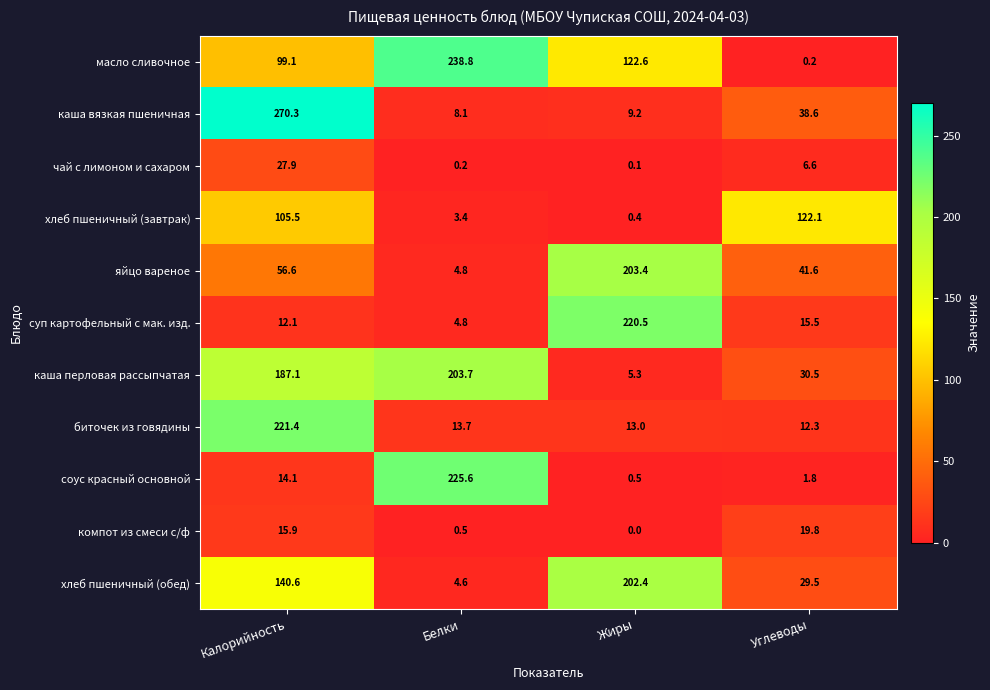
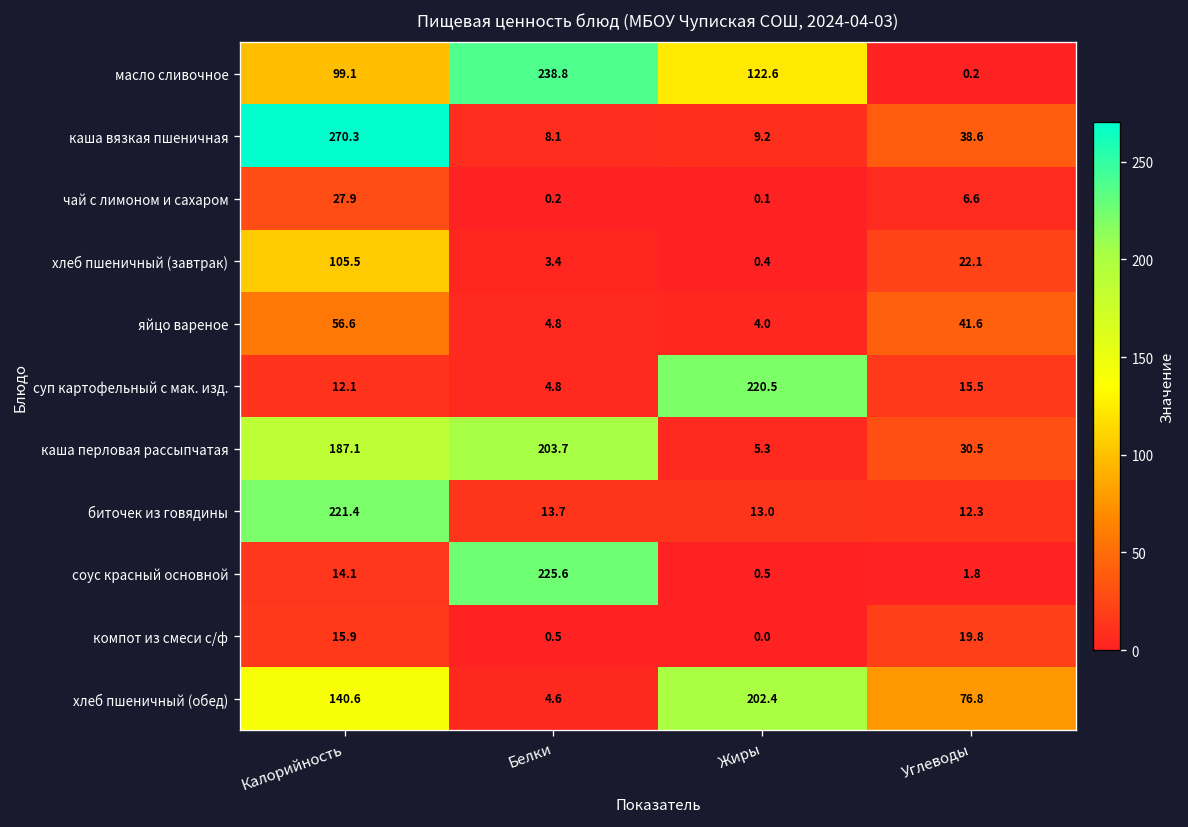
  {
    "масло сливочное": {
      "Калорийность": 99.1,
      "Белки": 238.8,
      "Жиры": 122.6,
      "Углеводы": 0.2
    },
    "каша вязкая пшеничная": {
      "Калорийность": 270.3,
      "Белки": 8.1,
      "Жиры": 9.2,
      "Углеводы": 38.6
    },
    "чай с лимоном и сахаром": {
      "Калорийность": 27.9,
      "Белки": 0.2,
      "Жиры": 0.1,
      "Углеводы": 6.6
    },
    "хлеб пшеничный (завтрак)": {
      "Калорийность": 105.5,
      "Белки": 3.4,
      "Жиры": 0.4,
-     "Углеводы": 122.1
+     "Углеводы": 22.1
    },
    "яйцо вареное": {
      "Калорийность": 56.6,
      "Белки": 4.8,
-     "Жиры": 203.4,
+     "Жиры": 4.0,
      "Углеводы": 41.6
    },
    "суп картофельный с мак. изд.": {
      "Калорийность": 12.1,
      "Белки": 4.8,
      "Жиры": 220.5,
      "Углеводы": 15.5
    },
    "каша перловая рассыпчатая": {
      "Калорийность": 187.1,
      "Белки": 203.7,
      "Жиры": 5.3,
      "Углеводы": 30.5
    },
    "биточек из говядины": {
      "Калорийность": 221.4,
      "Белки": 13.7,
      "Жиры": 13.0,
      "Углеводы": 12.3
    },
    "соус красный основной": {
      "Калорийность": 14.1,
      "Белки": 225.6,
      "Жиры": 0.5,
      "Углеводы": 1.8
    },
    "компот из смеси с/ф": {
      "Калорийность": 15.9,
      "Белки": 0.5,
      "Жиры": 0.0,
      "Углеводы": 19.8
    },
    "хлеб пшеничный (обед)": {
      "Калорийность": 140.6,
      "Белки": 4.6,
      "Жиры": 202.4,
-     "Углеводы": 29.5
+     "Углеводы": 76.8
    }
  }
